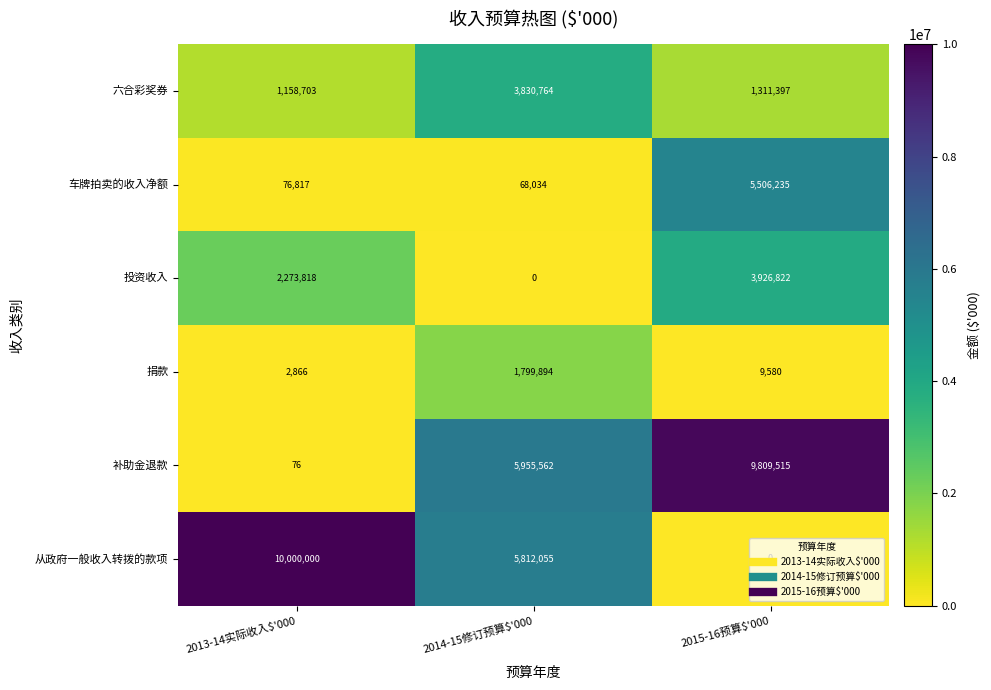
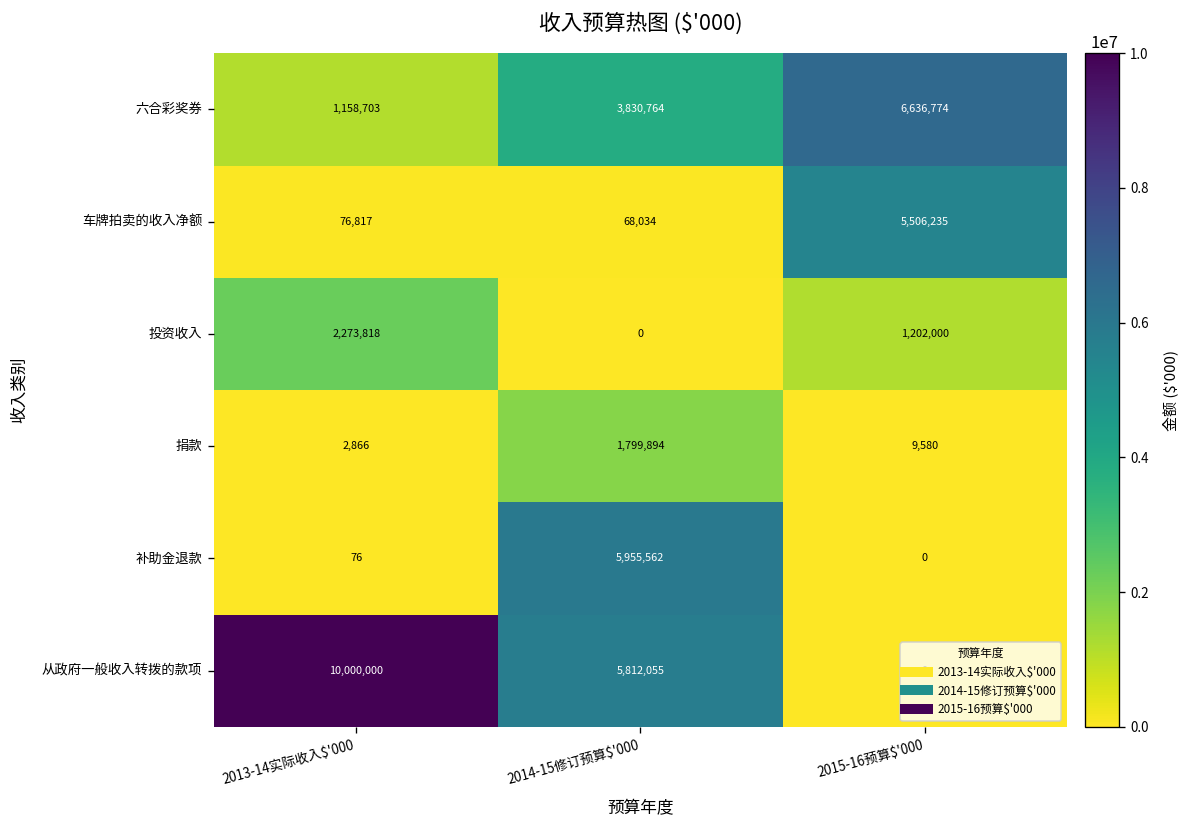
  {
    "六合彩奖券": {
      "2013-14实际收入$'000": "1,158,703",
      "2014-15修订预算$'000": "3,830,764",
-     "2015-16预算$'000": "1,311,397"
+     "2015-16预算$'000": "6,636,774"
    },
    "车牌拍卖的收入净额": {
      "2013-14实际收入$'000": "76,817",
      "2014-15修订预算$'000": "68,034",
      "2015-16预算$'000": "5,506,235"
    },
    "投资收入": {
      "2013-14实际收入$'000": "2,273,818",
      "2014-15修订预算$'000": "0",
-     "2015-16预算$'000": "3,926,822"
+     "2015-16预算$'000": "1,202,000"
    },
    "捐款": {
      "2013-14实际收入$'000": "2,866",
      "2014-15修订预算$'000": "1,799,894",
      "2015-16预算$'000": "9,580"
    },
    "补助金退款": {
      "2013-14实际收入$'000": "76",
      "2014-15修订预算$'000": "5,955,562",
-     "2015-16预算$'000": "9,809,515"
+     "2015-16预算$'000": "0"
    },
    "从政府一般收入转拨的款项": {
      "2013-14实际收入$'000": "10,000,000",
      "2014-15修订预算$'000": "5,812,055"
    }
  }
